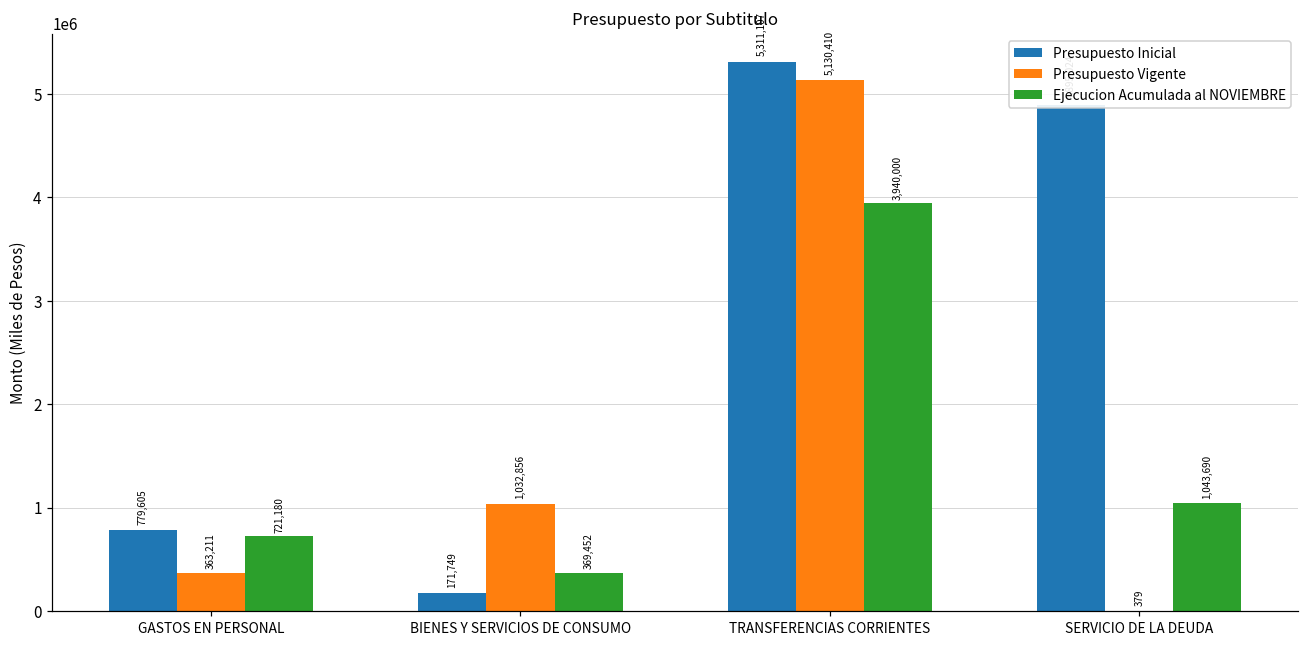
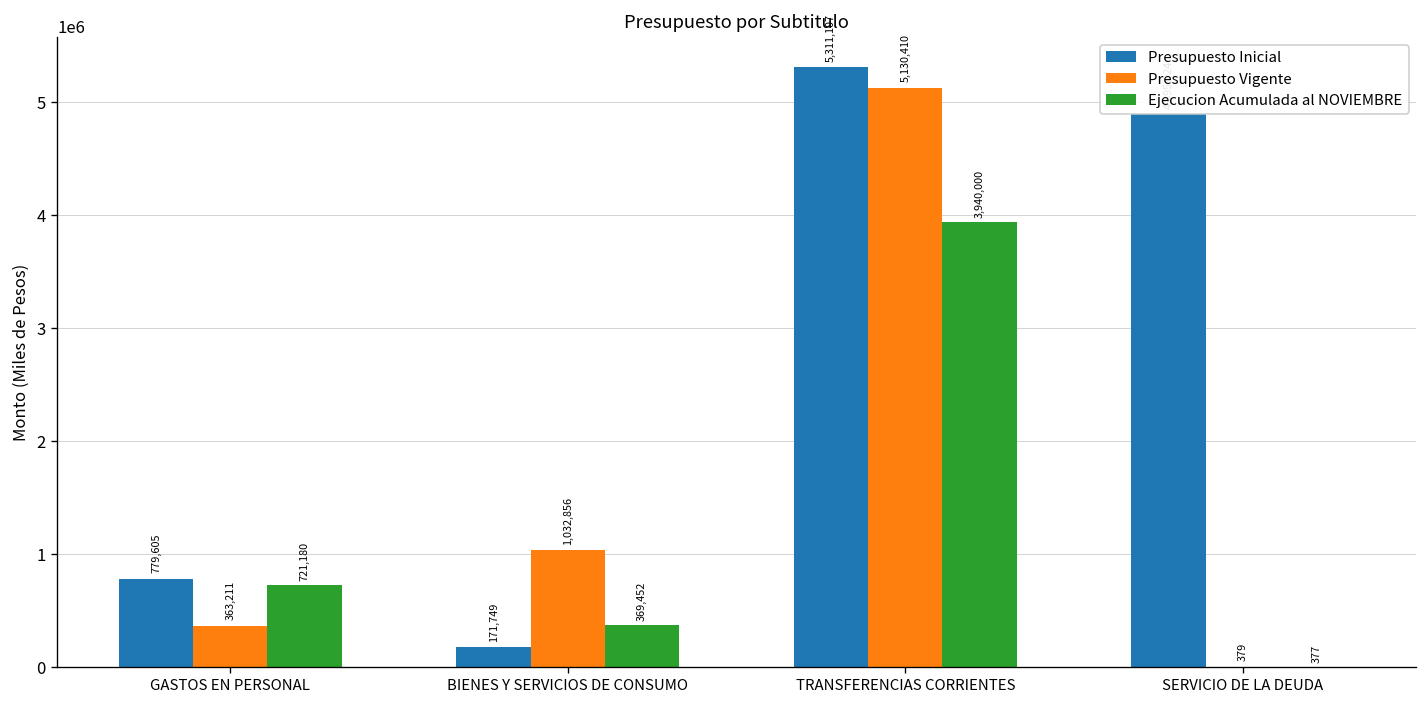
  {
    "Presupuesto Inicial": {
      "GASTOS EN PERSONAL": "779,605",
      "BIENES Y SERVICIOS DE CONSUMO": "171,749",
      "TRANSFERENCIAS CORRIENTES": "5,311,107"
    },
    "Presupuesto Vigente": {
      "GASTOS EN PERSONAL": "363,211",
      "BIENES Y SERVICIOS DE CONSUMO": "1,032,856",
      "TRANSFERENCIAS CORRIENTES": "5,130,410",
      "SERVICIO DE LA DEUDA": "379"
    },
    "Ejecucion Acumulada al NOVIEMBRE": {
      "GASTOS EN PERSONAL": "721,180",
      "BIENES Y SERVICIOS DE CONSUMO": "369,452",
      "TRANSFERENCIAS CORRIENTES": "3,940,000",
-     "SERVICIO DE LA DEUDA": "1,043,690"
+     "SERVICIO DE LA DEUDA": "377"
    }
  }
